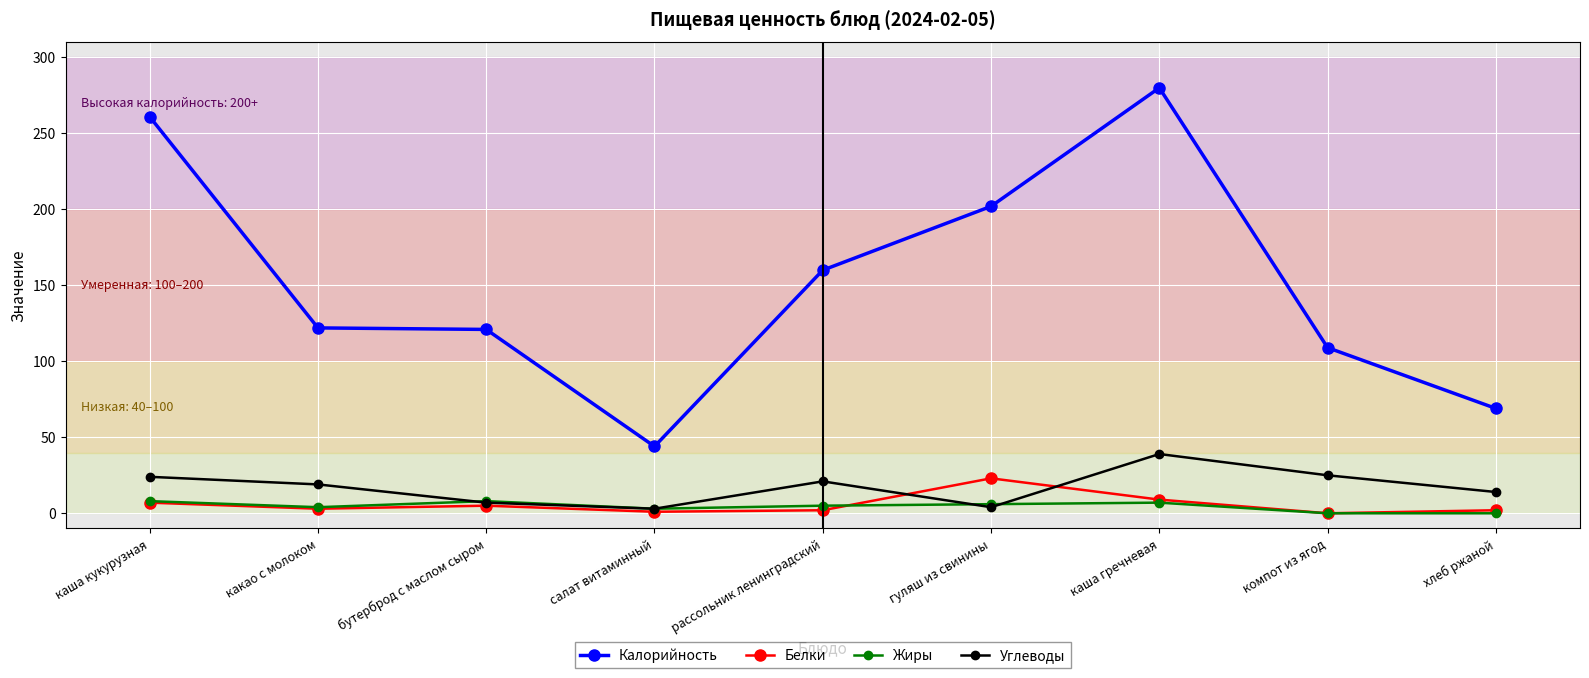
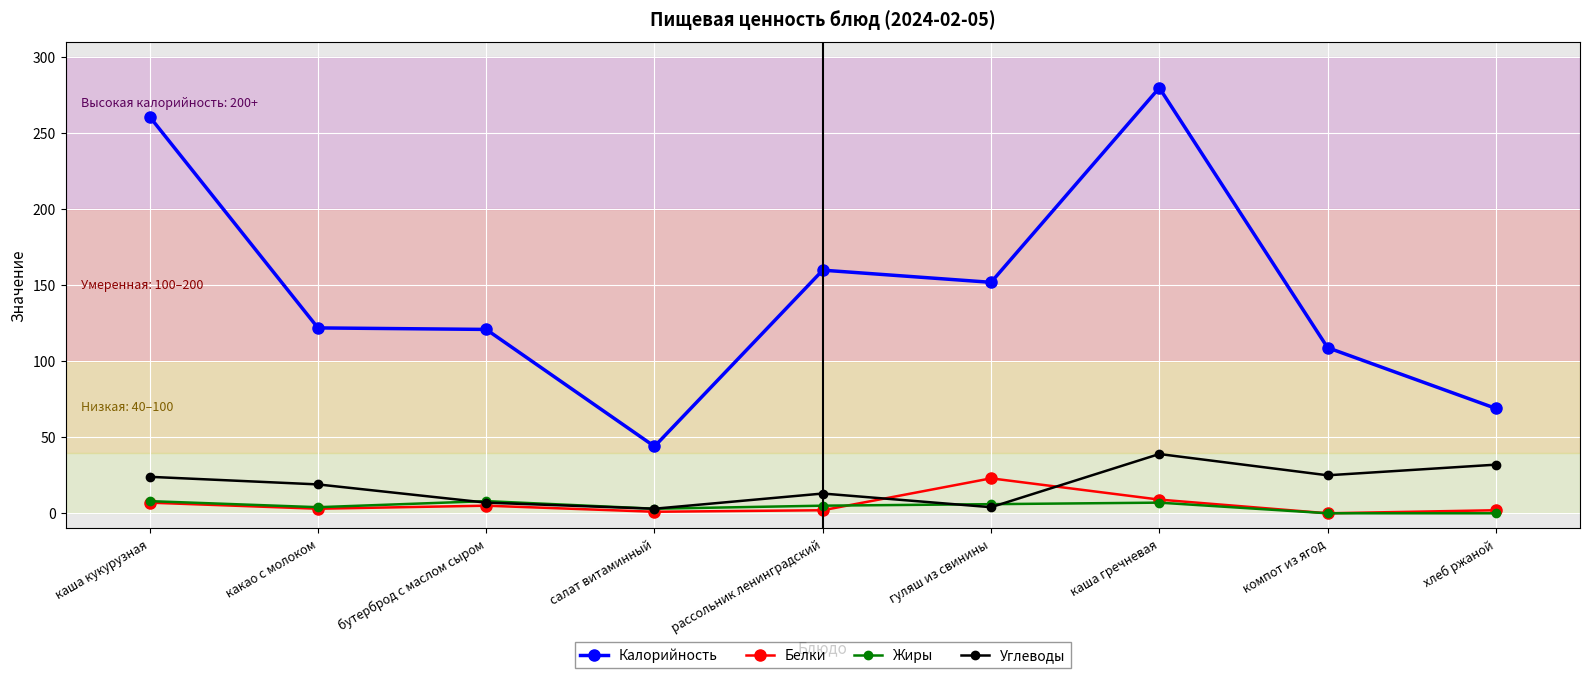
  {
    "Калорийность": {
      "какао с молоком": 122,
      "бутерброд с маслом сыром": 121,
      "салат витаминный": 44,
      "рассольник ленинградский": 160,
-     "гуляш из свинины": 202,
+     "гуляш из свинины": 152,
      "каша гречневая": 280,
      "компот из ягод": 109,
      "хлеб ржаной": 69
    },
    "Белки": {
      "бутерброд с маслом сыром": 5,
      "салат витаминный": 1,
      "рассольник ленинградский": 2,
      "гуляш из свинины": 23,
      "каша гречневая": 9,
      "хлеб ржаной": 2
    },
    "Жиры": {
      "рассольник ленинградский": 5,
      "гуляш из свинины": 6,
      "каша гречневая": 7,
      "хлеб ржаной": 0
    },
    "Углеводы": {
      "каша кукурузная": 24,
      "какао с молоком": 19,
-     "рассольник ленинградский": 21,
+     "рассольник ленинградский": 13,
      "гуляш из свинины": 4,
      "каша гречневая": 39,
      "компот из ягод": 25,
-     "хлеб ржаной": 14
+     "хлеб ржаной": 32
    }
  }
